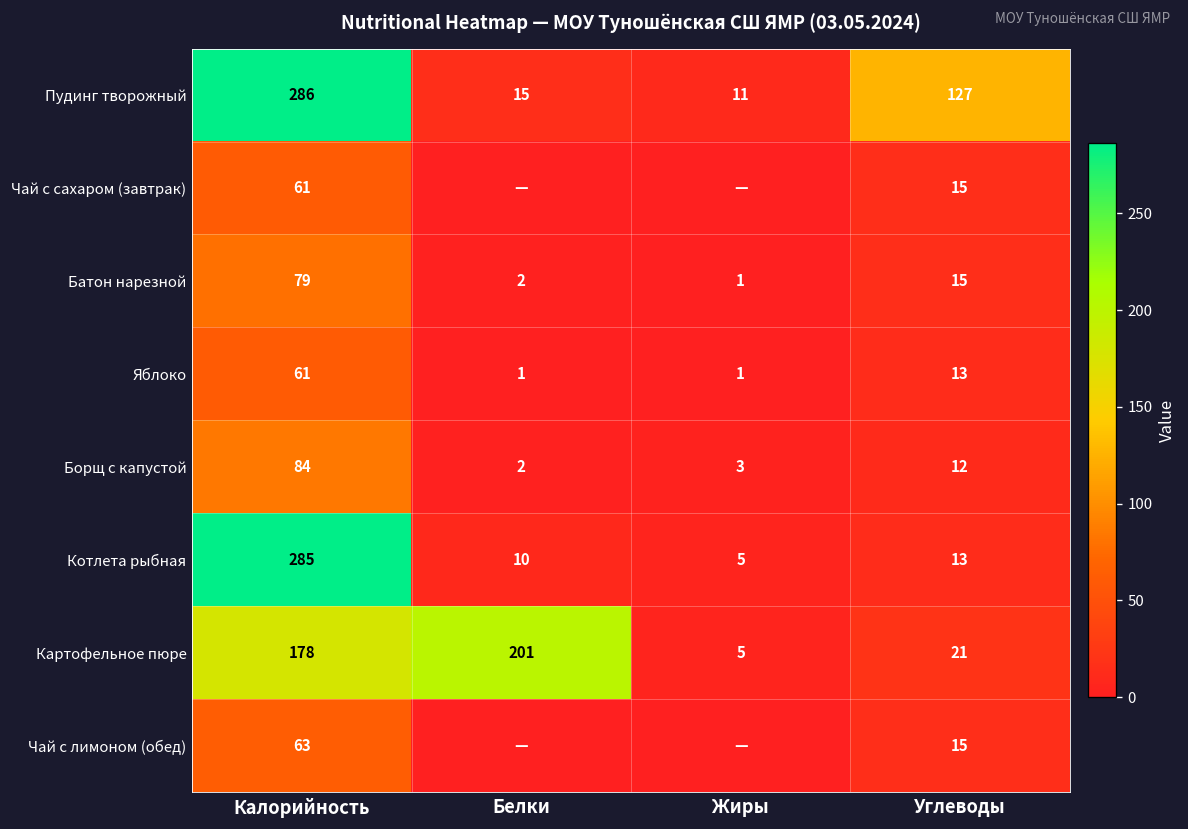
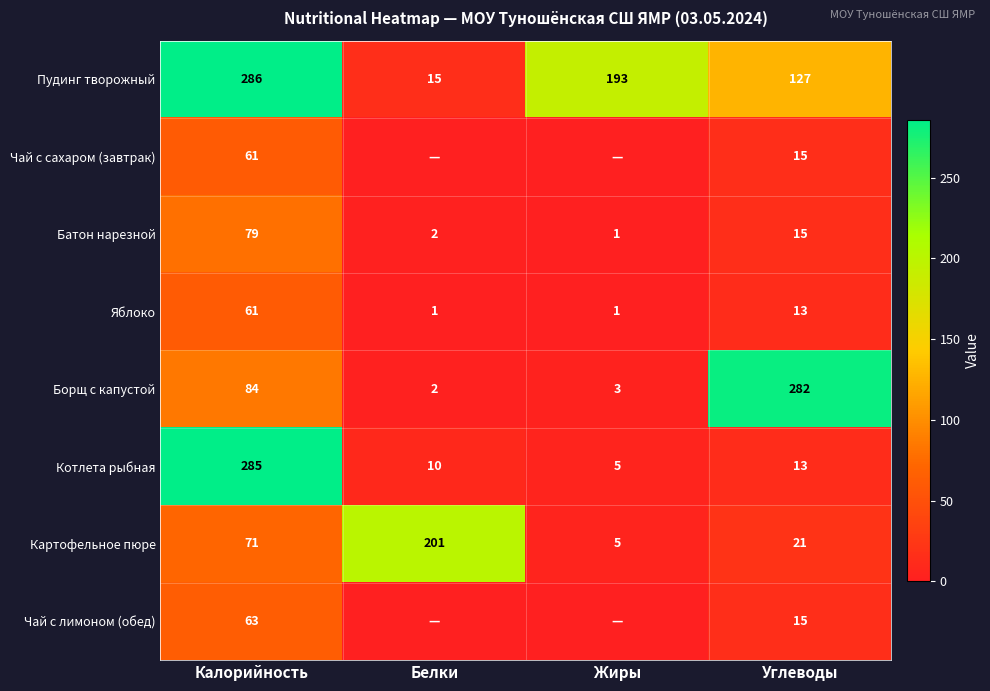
  {
    "Пудинг творожный": {
      "Калорийность": 286,
      "Белки": 15,
-     "Жиры": 11,
+     "Жиры": 193,
      "Углеводы": 127
    },
    "Чай с сахаром (завтрак)": {
      "Калорийность": 61,
      "Углеводы": 15
    },
    "Батон нарезной": {
      "Калорийность": 79,
      "Белки": 2,
      "Жиры": 1,
      "Углеводы": 15
    },
    "Яблоко": {
      "Калорийность": 61,
      "Белки": 1,
      "Жиры": 1,
      "Углеводы": 13
    },
    "Борщ с капустой": {
      "Калорийность": 84,
      "Белки": 2,
      "Жиры": 3,
-     "Углеводы": 12
+     "Углеводы": 282
    },
    "Котлета рыбная": {
      "Калорийность": 285,
      "Белки": 10,
      "Жиры": 5,
      "Углеводы": 13
    },
    "Картофельное пюре": {
-     "Калорийность": 178,
+     "Калорийность": 71,
      "Белки": 201,
      "Жиры": 5,
      "Углеводы": 21
    },
    "Чай с лимоном (обед)": {
      "Калорийность": 63,
      "Углеводы": 15
    }
  }
